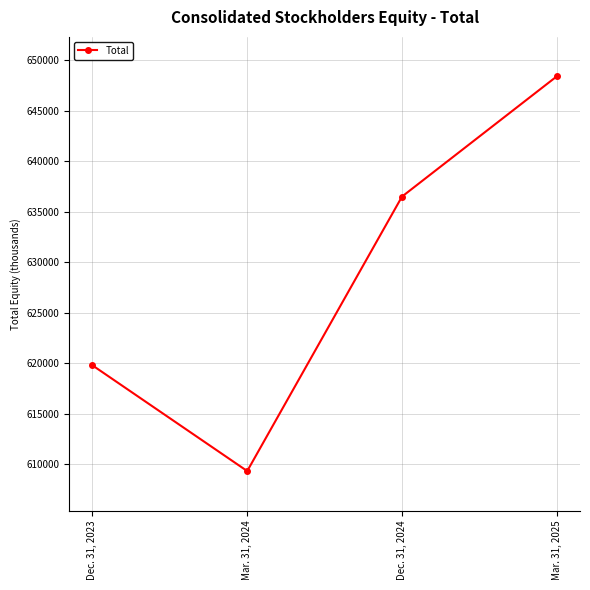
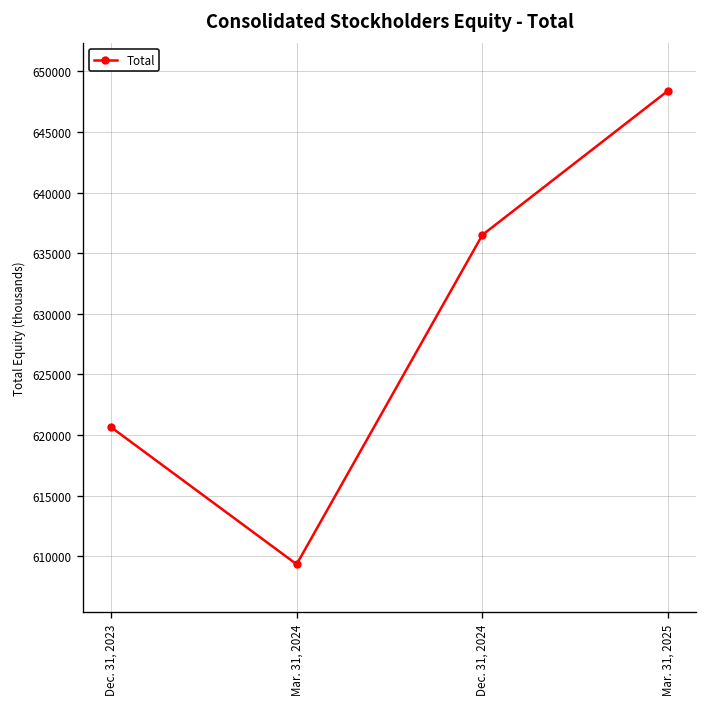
  {
-   "Dec. 31, 2023": 619800,
+   "Dec. 31, 2023": 620700,
    "Mar. 31, 2024": 609300,
    "Dec. 31, 2024": 636500,
    "Mar. 31, 2025": 648400
  }
